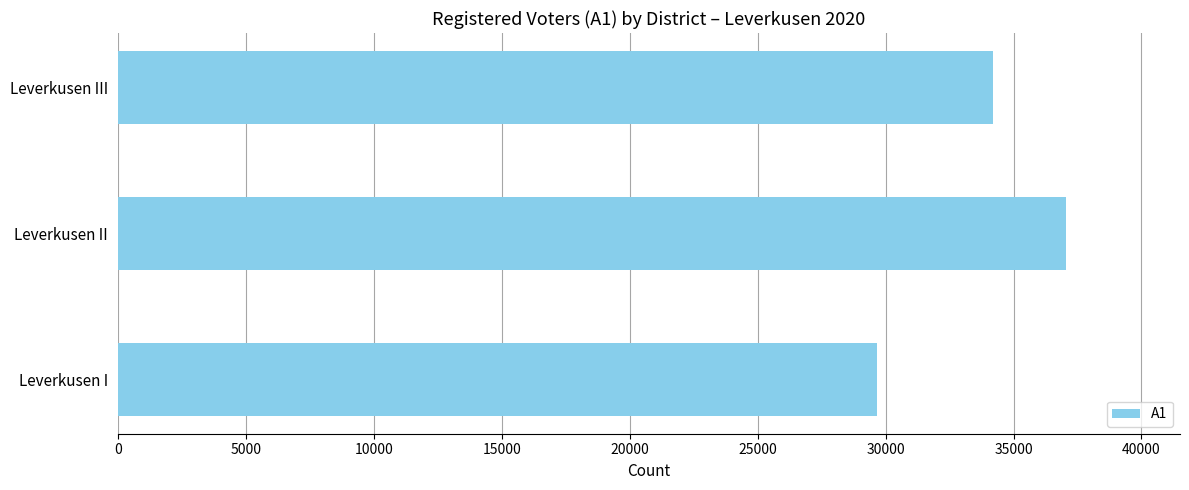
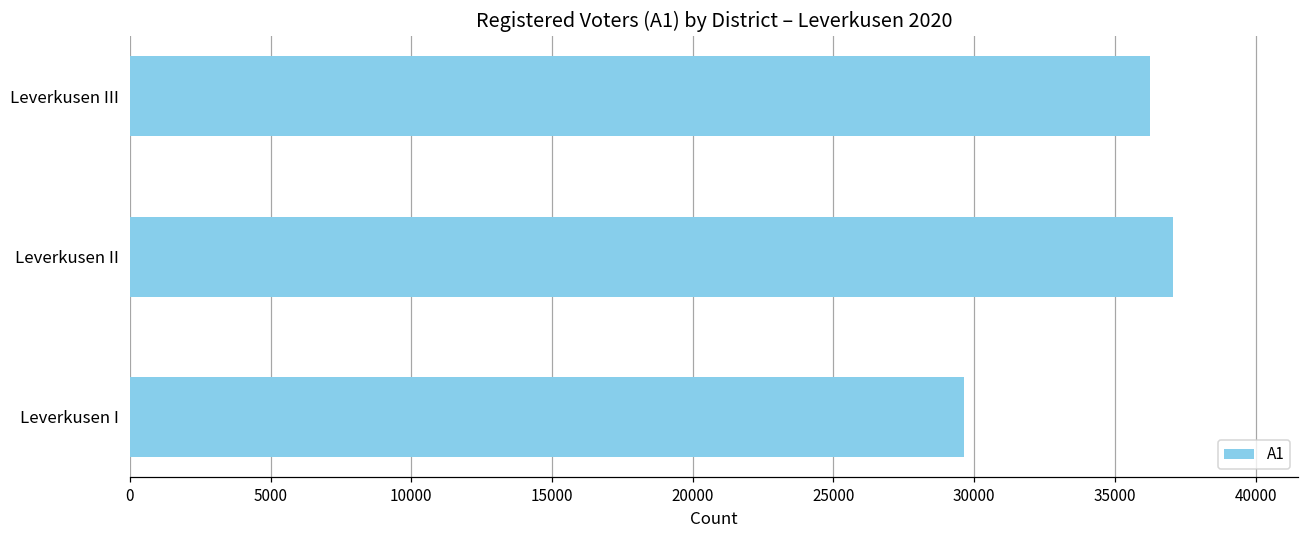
  {
-   "Leverkusen III": 34200,
+   "Leverkusen III": 36200,
    "Leverkusen II": 37100,
    "Leverkusen I": 29600
  }
